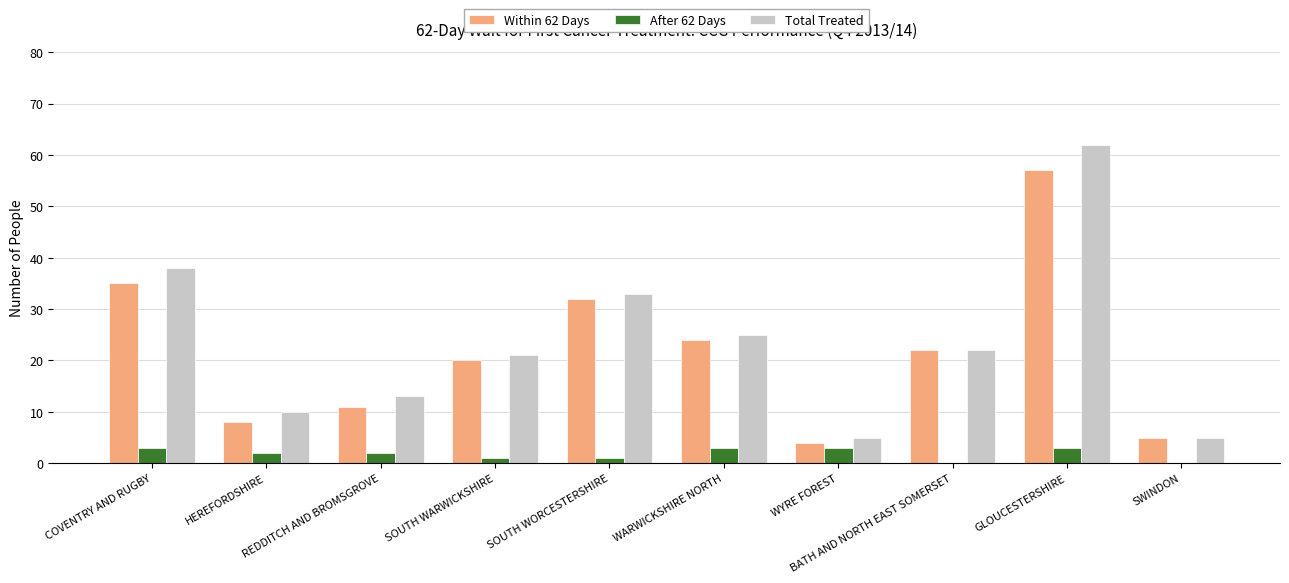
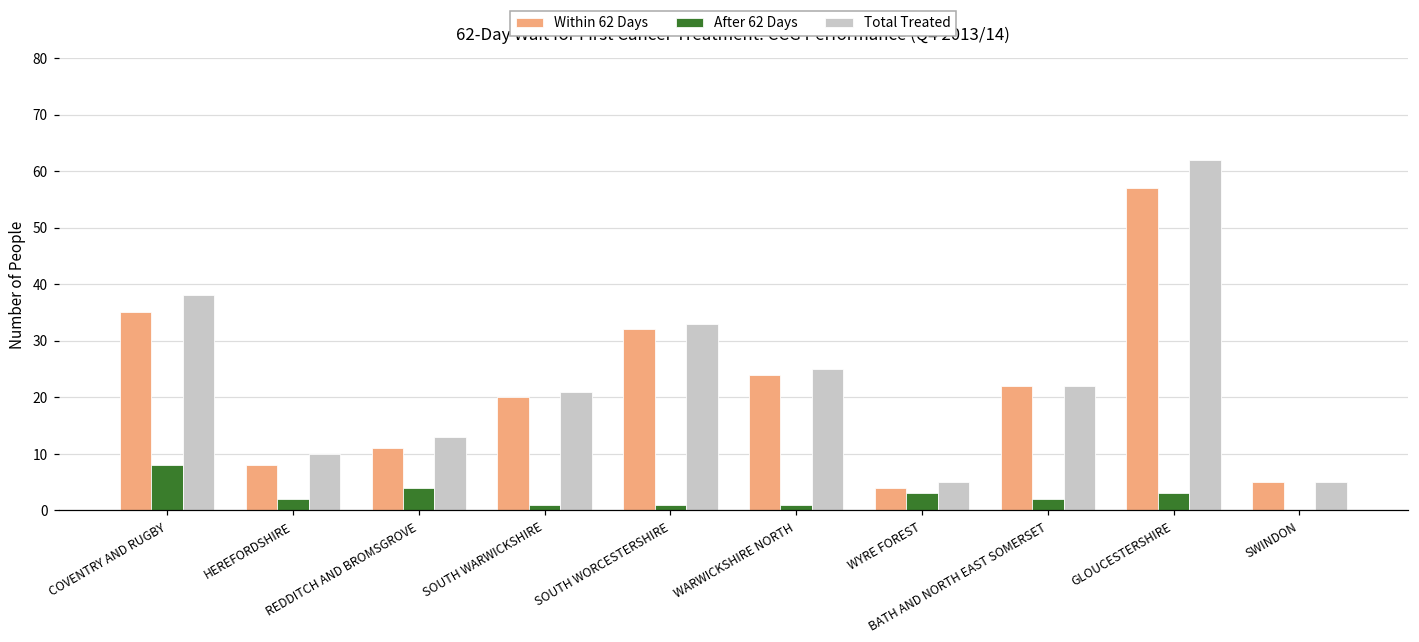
  {
    "Within 62 Days": {
      "COVENTRY AND RUGBY": 35,
      "HEREFORDSHIRE": 8,
      "REDDITCH AND BROMSGROVE": 11,
      "SOUTH WARWICKSHIRE": 20,
      "SOUTH WORCESTERSHIRE": 32,
      "WARWICKSHIRE NORTH": 24,
      "WYRE FOREST": 4,
      "BATH AND NORTH EAST SOMERSET": 22,
      "GLOUCESTERSHIRE": 57,
      "SWINDON": 5
    },
    "After 62 Days": {
-     "COVENTRY AND RUGBY": 3,
+     "COVENTRY AND RUGBY": 8,
      "HEREFORDSHIRE": 2,
-     "REDDITCH AND BROMSGROVE": 2,
+     "REDDITCH AND BROMSGROVE": 4,
      "SOUTH WARWICKSHIRE": 1,
      "SOUTH WORCESTERSHIRE": 1,
-     "WARWICKSHIRE NORTH": 3,
+     "WARWICKSHIRE NORTH": 1,
      "WYRE FOREST": 3,
-     "BATH AND NORTH EAST SOMERSET": 0,
+     "BATH AND NORTH EAST SOMERSET": 2,
      "GLOUCESTERSHIRE": 3,
      "SWINDON": 0
    },
    "Total Treated": {
      "COVENTRY AND RUGBY": 38,
      "HEREFORDSHIRE": 10,
      "REDDITCH AND BROMSGROVE": 13,
      "SOUTH WARWICKSHIRE": 21,
      "SOUTH WORCESTERSHIRE": 33,
      "WARWICKSHIRE NORTH": 25,
      "WYRE FOREST": 5,
      "BATH AND NORTH EAST SOMERSET": 22,
      "GLOUCESTERSHIRE": 62,
      "SWINDON": 5
    }
  }
